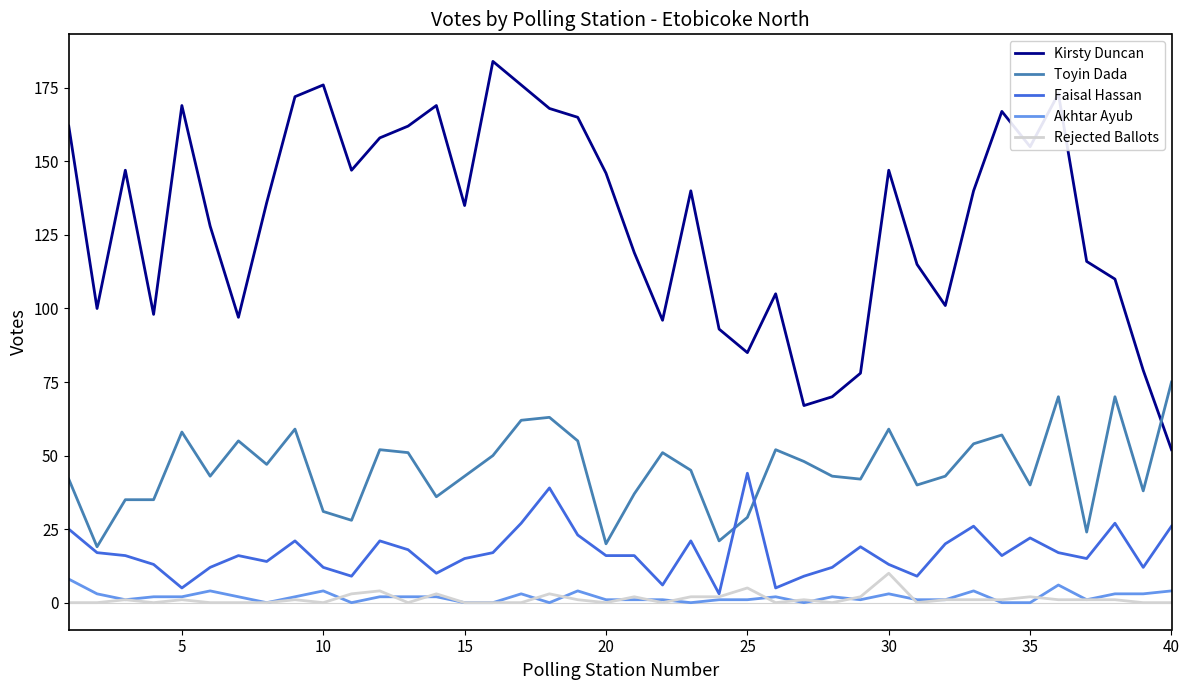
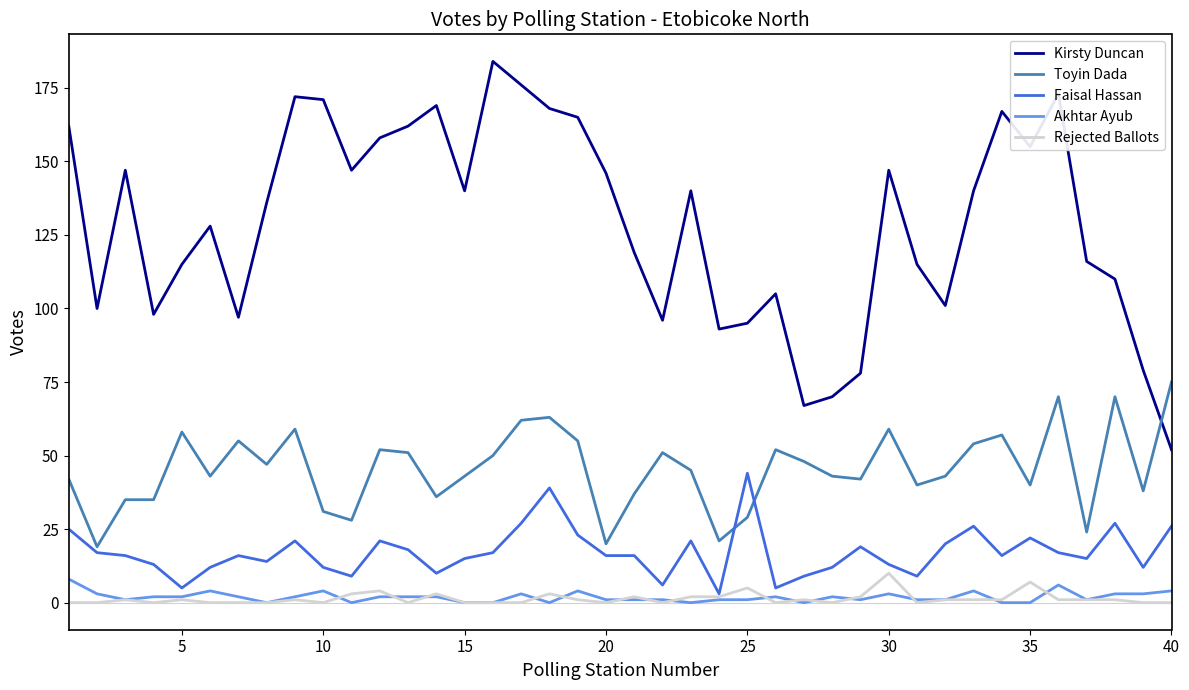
  {
    "Kirsty Duncan": {
-     "5": 169,
-     "10": 176,
-     "15": 135,
+     "5": 115,
+     "10": 171,
+     "15": 140,
      "20": 146,
-     "25": 85,
+     "25": 95,
      "30": 147,
      "40": 52
    },
    "Rejected Ballots": {
      "5": 1,
      "10": 0,
      "20": 0,
      "25": 5,
      "30": 10,
-     "35": 2,
+     "35": 7,
      "40": 0
    }
  }
